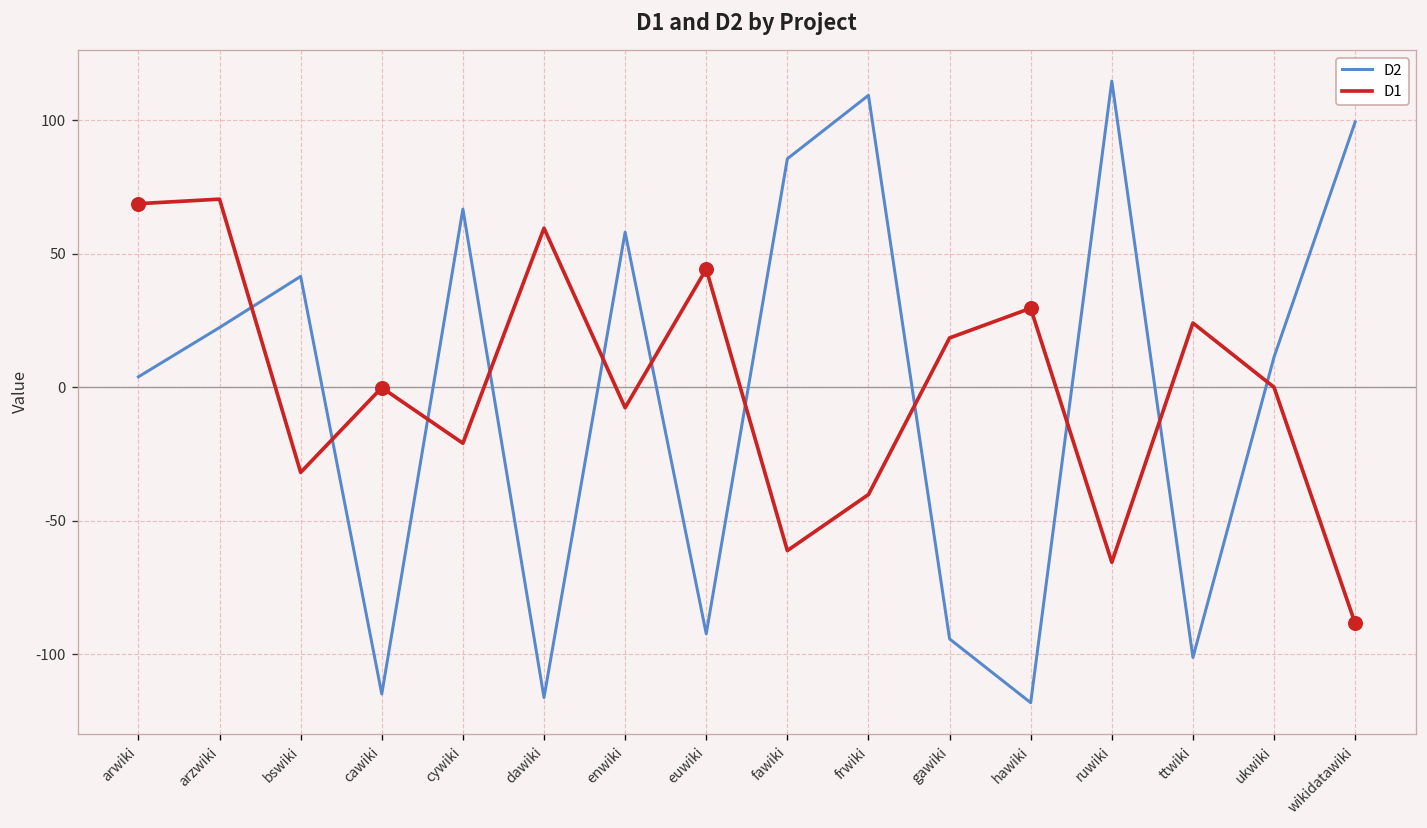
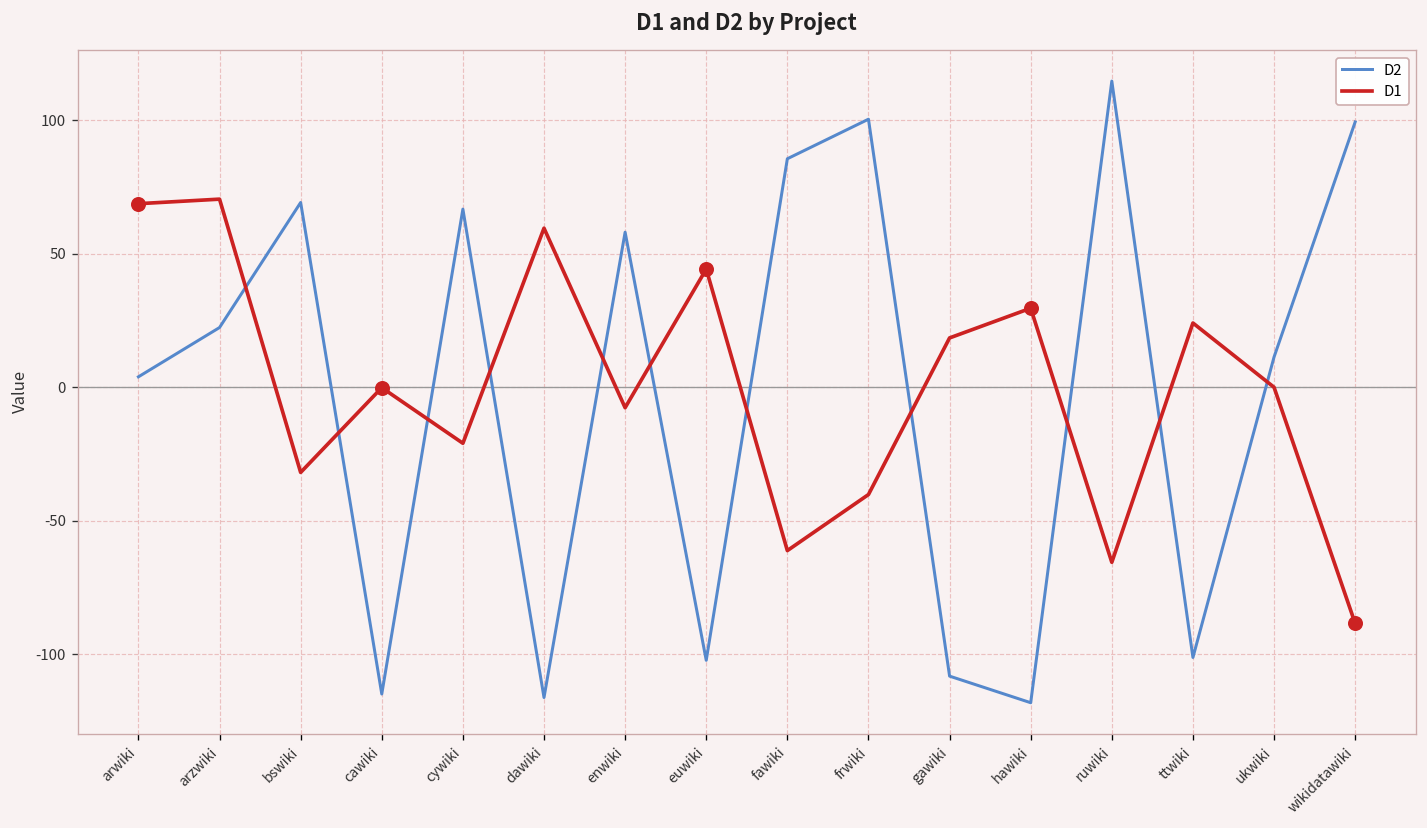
  {
    "D2": {
      "arwiki": 4,
      "arzwiki": 22,
-     "bswiki": 42,
+     "bswiki": 69,
      "cawiki": -115,
      "cywiki": 67,
      "dawiki": -116,
      "enwiki": 58,
-     "euwiki": -92,
+     "euwiki": -102,
      "fawiki": 86,
-     "frwiki": 109,
-     "gawiki": -94,
+     "frwiki": 100,
+     "gawiki": -108,
      "hawiki": -118,
      "ruwiki": 115,
      "ttwiki": -101,
      "ukwiki": 11,
      "wikidatawiki": 99
    }
  }
